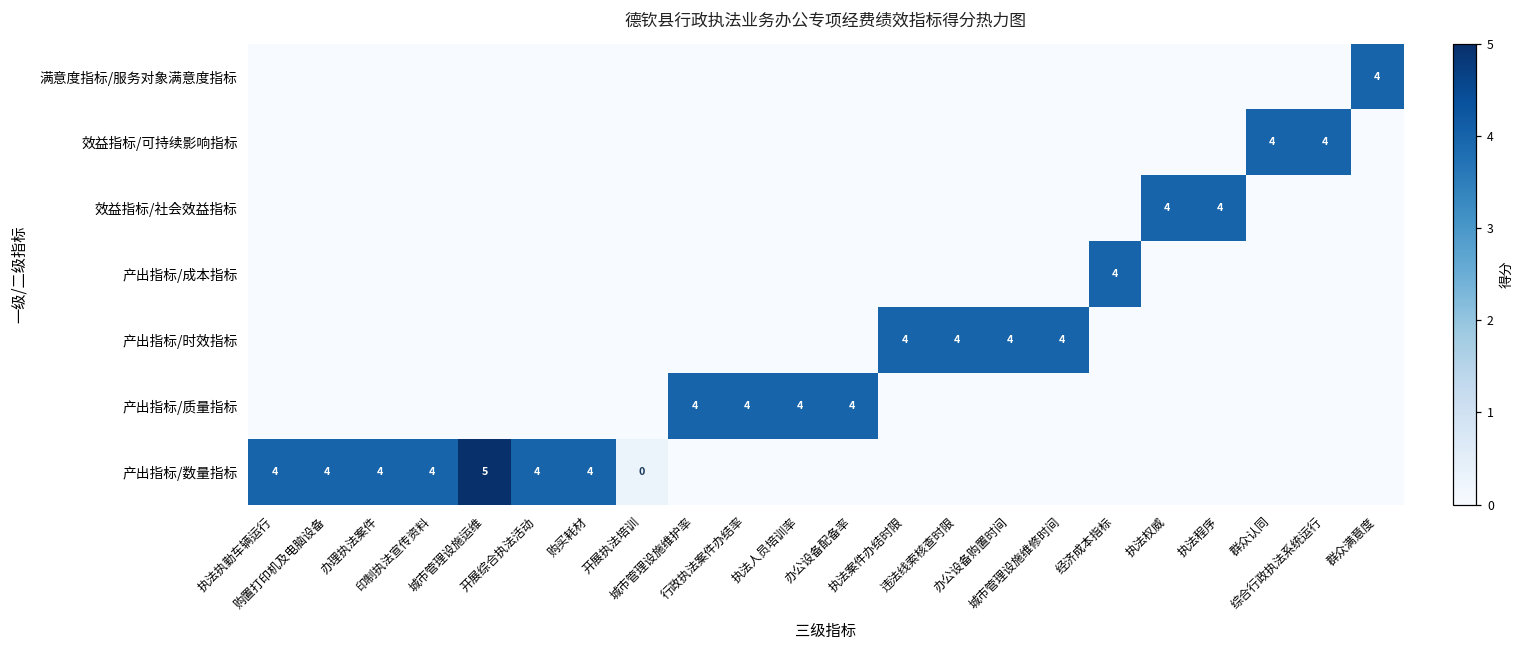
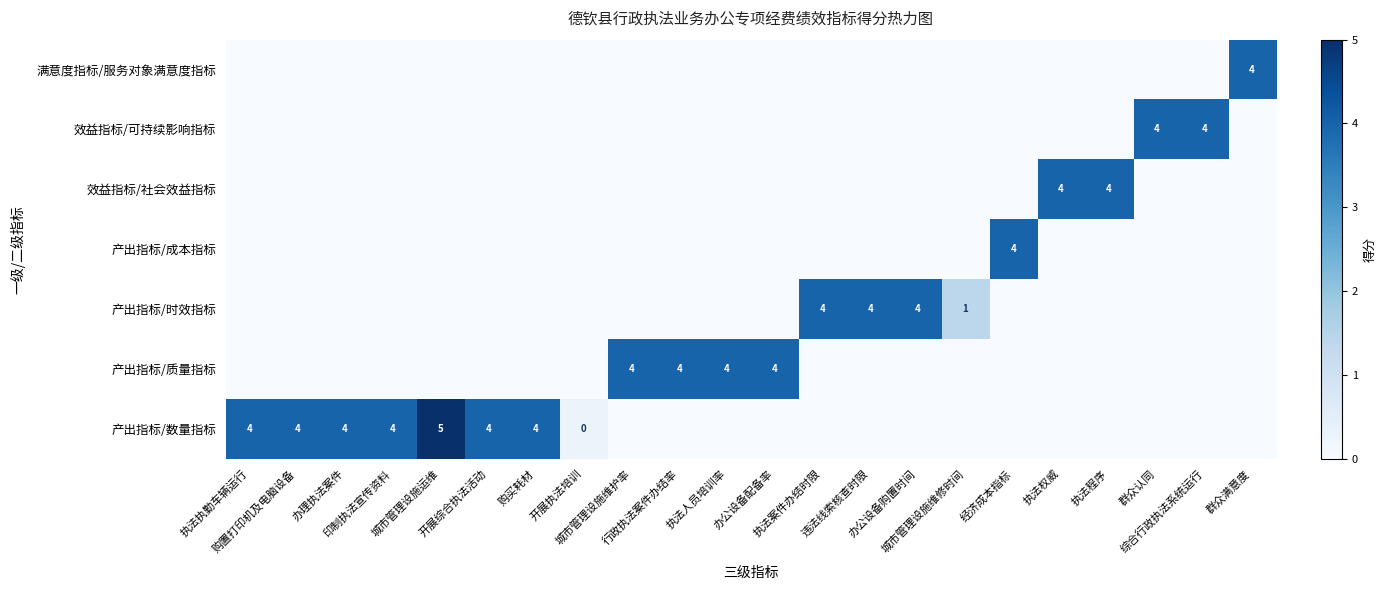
  {
    "满意度指标/服务对象满意度指标": {
      "群众满意度": 4
    },
    "效益指标/可持续影响指标": {
      "群众认同": 4,
      "综合行政执法系统运行": 4
    },
    "效益指标/社会效益指标": {
      "执法权威": 4,
      "执法程序": 4
    },
    "产出指标/成本指标": {
      "经济成本指标": 4
    },
    "产出指标/时效指标": {
      "执法案件办结时限": 4,
      "违法线索核查时限": 4,
      "办公设备购置时间": 4,
-     "城市管理设施维修时间": 4
+     "城市管理设施维修时间": 1
    },
    "产出指标/质量指标": {
      "城市管理设施维护率": 4,
      "行政执法案件办结率": 4,
      "执法人员培训率": 4,
      "办公设备配备率": 4
    },
    "产出指标/数量指标": {
      "执法执勤车辆运行": 4,
      "购置打印机及电脑设备": 4,
      "办理执法案件": 4,
      "印制执法宣传资料": 4,
      "城市管理设施运维": 5,
      "开展综合执法活动": 4,
      "购买耗材": 4,
      "开展执法培训": 0
    }
  }
